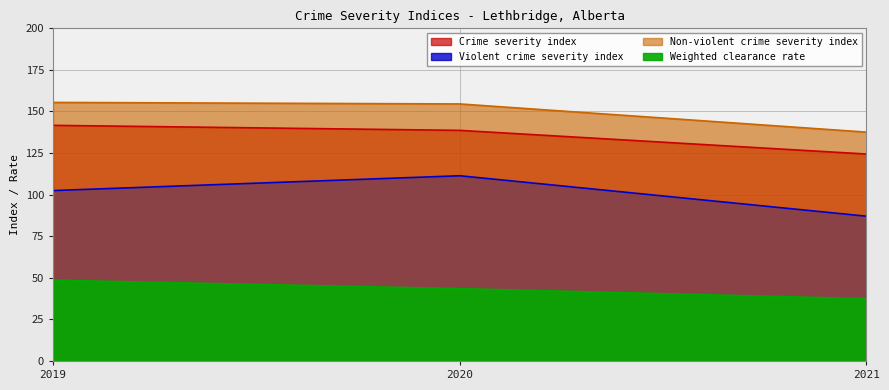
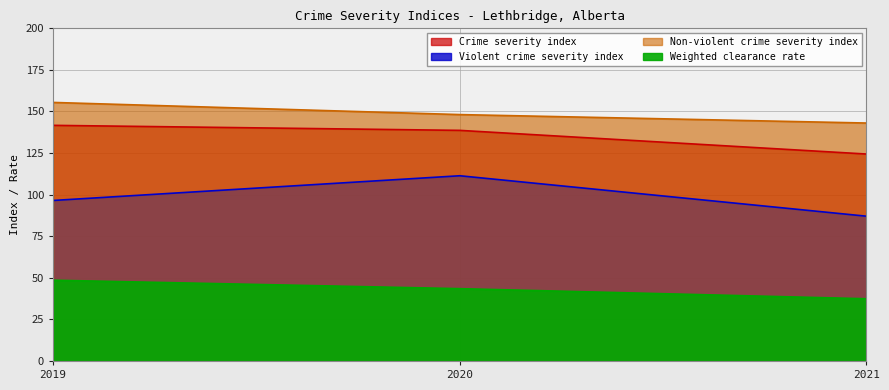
  {
    "Crime severity index": {
      "2019": 142,
      "2020": 139,
      "2021": 124
    },
    "Violent crime severity index": {
-     "2019": 102,
+     "2019": 97,
      "2020": 111,
      "2021": 87
    },
    "Non-violent crime severity index": {
      "2019": 155,
-     "2020": 155,
-     "2021": 138
+     "2020": 148,
+     "2021": 143
    },
    "Weighted clearance rate": {
      "2019": 49,
      "2020": 43,
      "2021": 37
    }
  }
